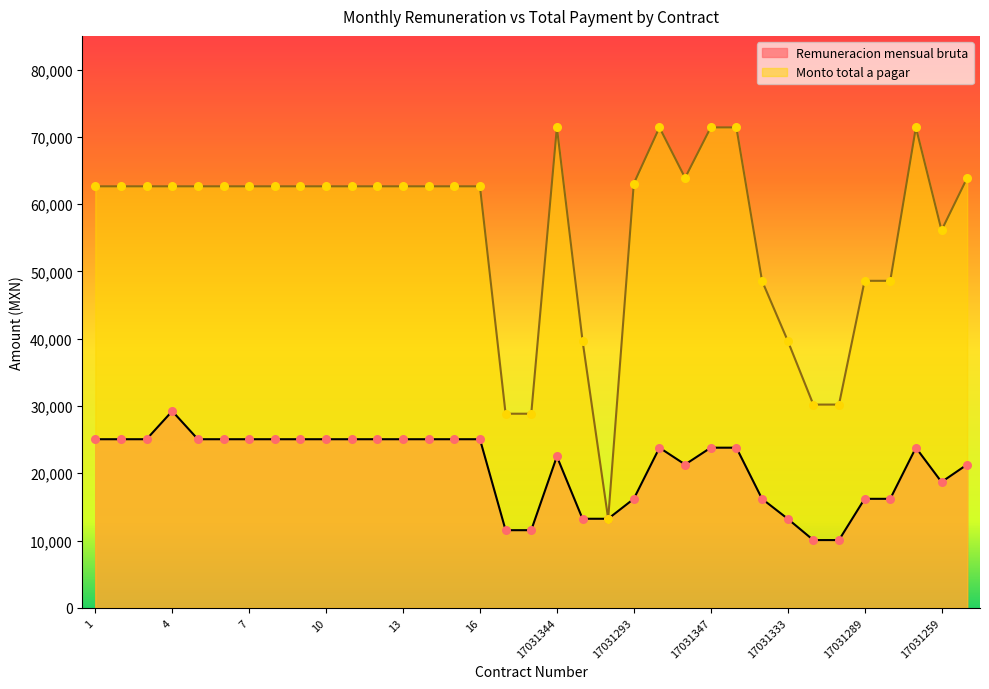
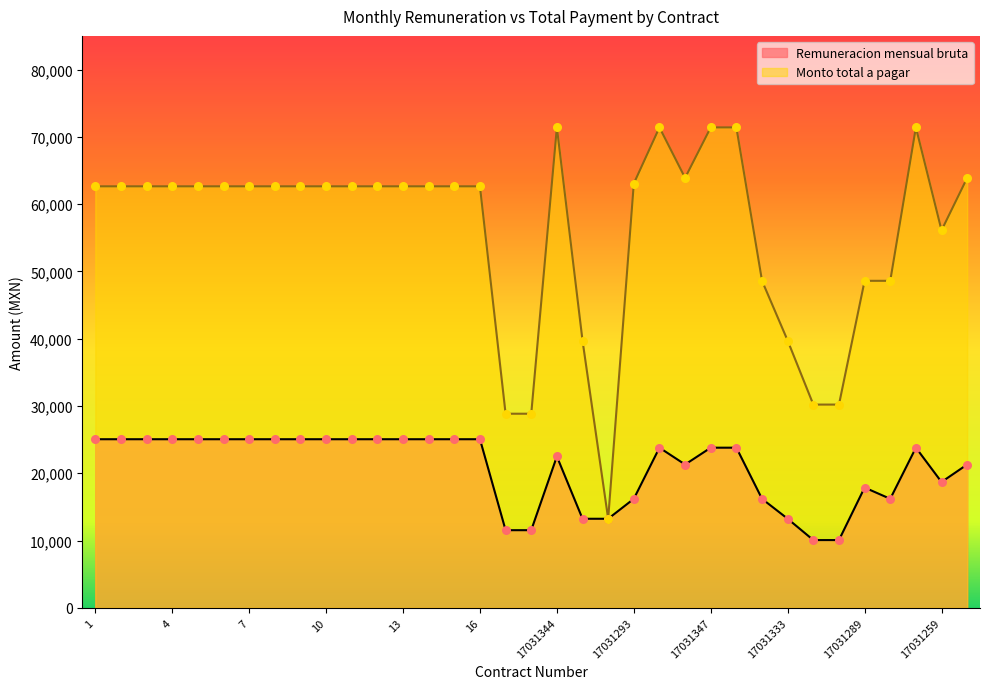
  {
    "Remuneracion mensual bruta": {
      "1": "25,000",
-     "4": "29,000",
+     "4": "25,000",
      "7": "25,000",
      "10": "25,000",
      "13": "25,000",
      "16": "25,000",
      "17031344": "22,000",
      "17031293": "16,000",
      "17031347": "24,000",
      "17031333": "13,000",
-     "17031289": "16,000",
+     "17031289": "18,000",
      "17031259": "19,000"
    },
    "Monto total a pagar": {
      "1": "63,000",
      "4": "63,000",
      "7": "63,000",
      "10": "63,000",
      "13": "63,000",
      "16": "63,000",
      "17031344": "71,000",
      "17031293": "63,000",
      "17031347": "71,000",
      "17031333": "40,000",
      "17031289": "49,000",
      "17031259": "56,000"
    }
  }
